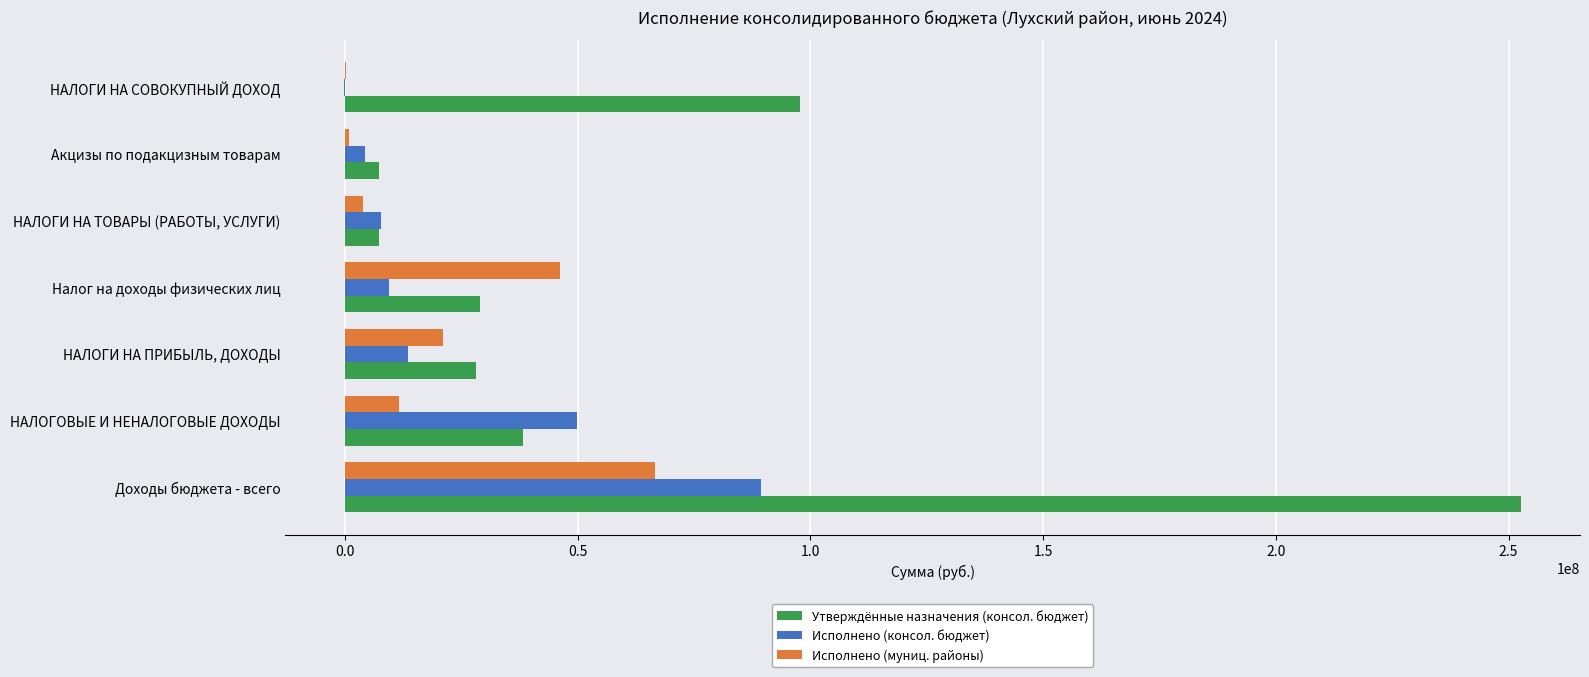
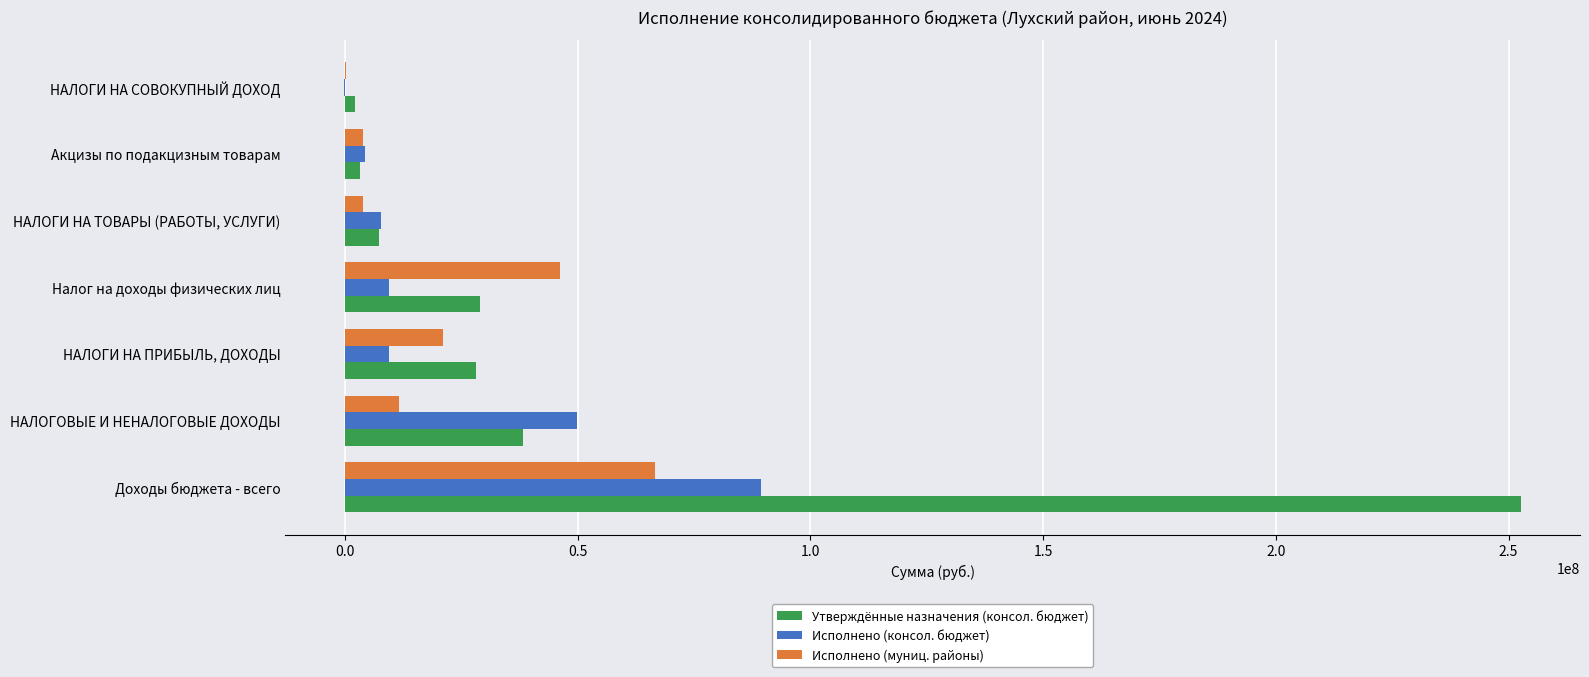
  {
    "Утверждённые назначения (консол. бюджет)": {
-     "НАЛОГИ НА СОВОКУПНЫЙ ДОХОД": 98000000,
-     "Акцизы по подакцизным товарам": 7000000,
+     "НАЛОГИ НА СОВОКУПНЫЙ ДОХОД": 2000000,
+     "Акцизы по подакцизным товарам": 3000000,
      "НАЛОГИ НА ТОВАРЫ (РАБОТЫ, УСЛУГИ)": 7000000,
      "Налог на доходы физических лиц": 29000000,
      "НАЛОГИ НА ПРИБЫЛЬ, ДОХОДЫ": 28000000,
      "НАЛОГОВЫЕ И НЕНАЛОГОВЫЕ ДОХОДЫ": 38000000,
      "Доходы бюджета - всего": 253000000
    },
    "Исполнено (консол. бюджет)": {
      "Акцизы по подакцизным товарам": 4000000,
      "НАЛОГИ НА ТОВАРЫ (РАБОТЫ, УСЛУГИ)": 8000000,
      "Налог на доходы физических лиц": 9000000,
-     "НАЛОГИ НА ПРИБЫЛЬ, ДОХОДЫ": 14000000,
+     "НАЛОГИ НА ПРИБЫЛЬ, ДОХОДЫ": 9000000,
      "НАЛОГОВЫЕ И НЕНАЛОГОВЫЕ ДОХОДЫ": 50000000,
      "Доходы бюджета - всего": 89000000
    },
    "Исполнено (муниц. районы)": {
-     "Акцизы по подакцизным товарам": 1000000,
+     "Акцизы по подакцизным товарам": 4000000,
      "НАЛОГИ НА ТОВАРЫ (РАБОТЫ, УСЛУГИ)": 4000000,
      "Налог на доходы физических лиц": 46000000,
      "НАЛОГИ НА ПРИБЫЛЬ, ДОХОДЫ": 21000000,
      "НАЛОГОВЫЕ И НЕНАЛОГОВЫЕ ДОХОДЫ": 12000000,
      "Доходы бюджета - всего": 67000000
    }
  }
